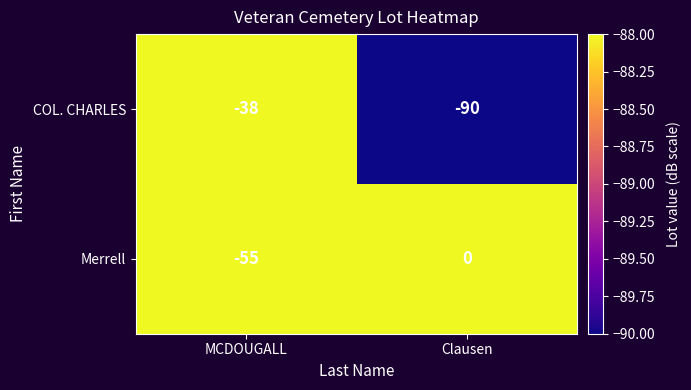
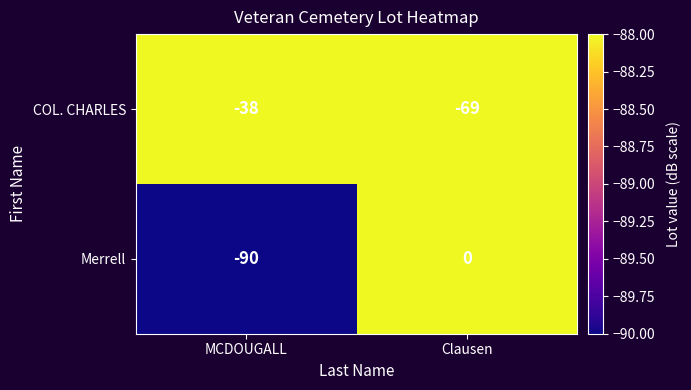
  {
    "COL. CHARLES": {
      "MCDOUGALL": -38,
-     "Clausen": -90
+     "Clausen": -69
    },
    "Merrell": {
-     "MCDOUGALL": -55,
+     "MCDOUGALL": -90,
      "Clausen": 0
    }
  }
